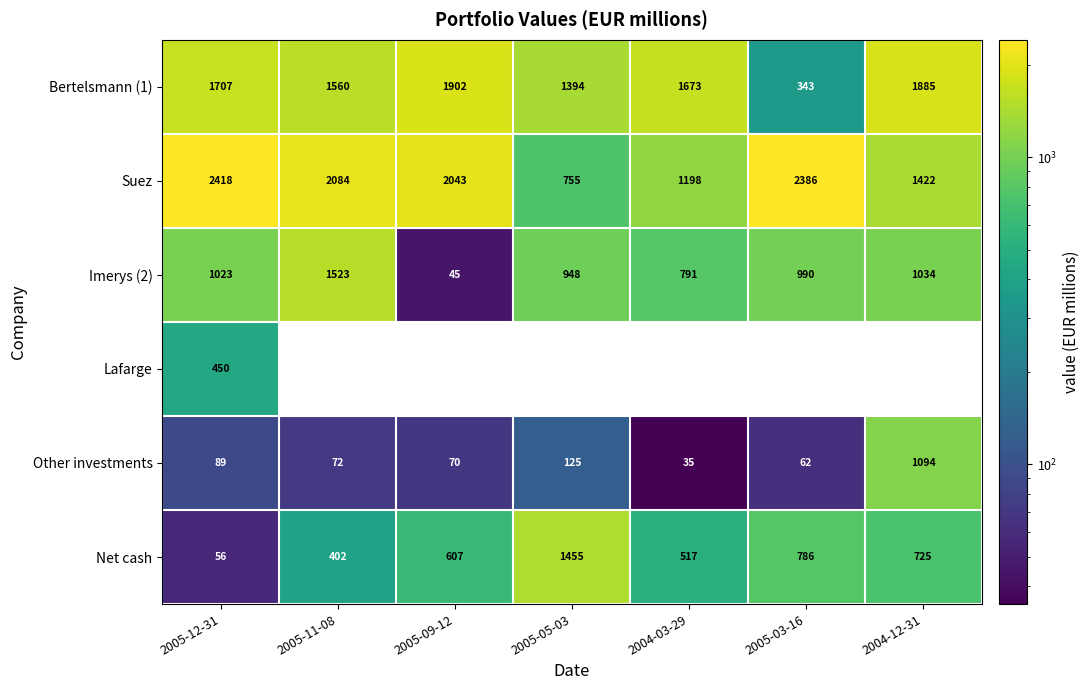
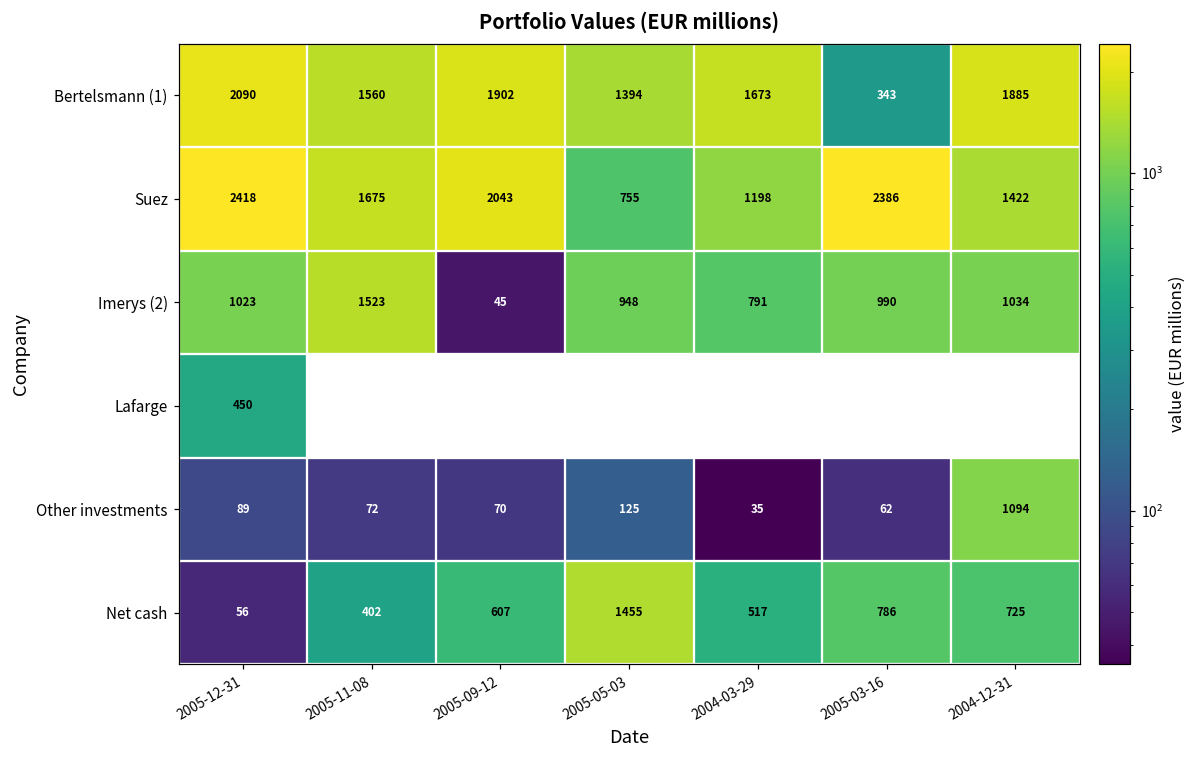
  {
    "Bertelsmann (1)": {
-     "2005-12-31": 1707,
+     "2005-12-31": 2090,
      "2005-11-08": 1560,
      "2005-09-12": 1902,
      "2005-05-03": 1394,
      "2004-03-29": 1673,
      "2005-03-16": 343,
      "2004-12-31": 1885
    },
    "Suez": {
      "2005-12-31": 2418,
-     "2005-11-08": 2084,
+     "2005-11-08": 1675,
      "2005-09-12": 2043,
      "2005-05-03": 755,
      "2004-03-29": 1198,
      "2005-03-16": 2386,
      "2004-12-31": 1422
    },
    "Imerys (2)": {
      "2005-12-31": 1023,
      "2005-11-08": 1523,
      "2005-09-12": 45,
      "2005-05-03": 948,
      "2004-03-29": 791,
      "2005-03-16": 990,
      "2004-12-31": 1034
    },
    "Lafarge": {
      "2005-12-31": 450
    },
    "Other investments": {
      "2005-12-31": 89,
      "2005-11-08": 72,
      "2005-09-12": 70,
      "2005-05-03": 125,
      "2004-03-29": 35,
      "2005-03-16": 62,
      "2004-12-31": 1094
    },
    "Net cash": {
      "2005-12-31": 56,
      "2005-11-08": 402,
      "2005-09-12": 607,
      "2005-05-03": 1455,
      "2004-03-29": 517,
      "2005-03-16": 786,
      "2004-12-31": 725
    }
  }
